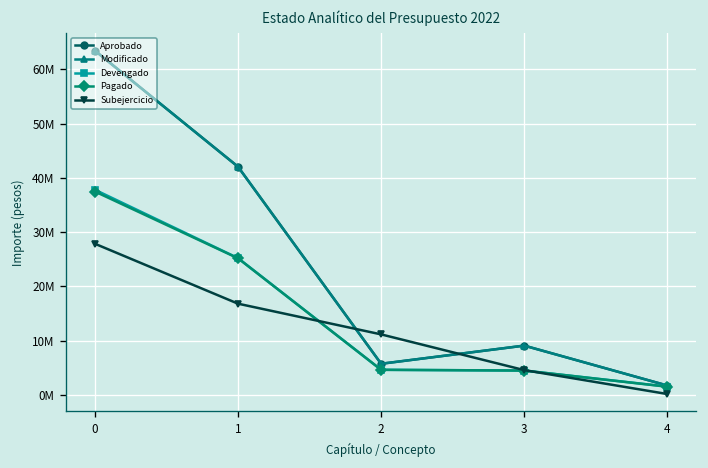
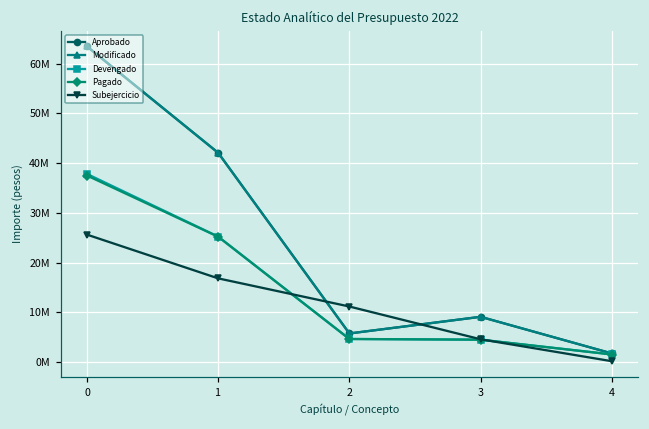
  {
    "Subejercicio": {
-     "0": 28000000,
+     "0": 26000000,
      "1": 17000000,
      "2": 11000000,
      "4": 0
    }
  }
